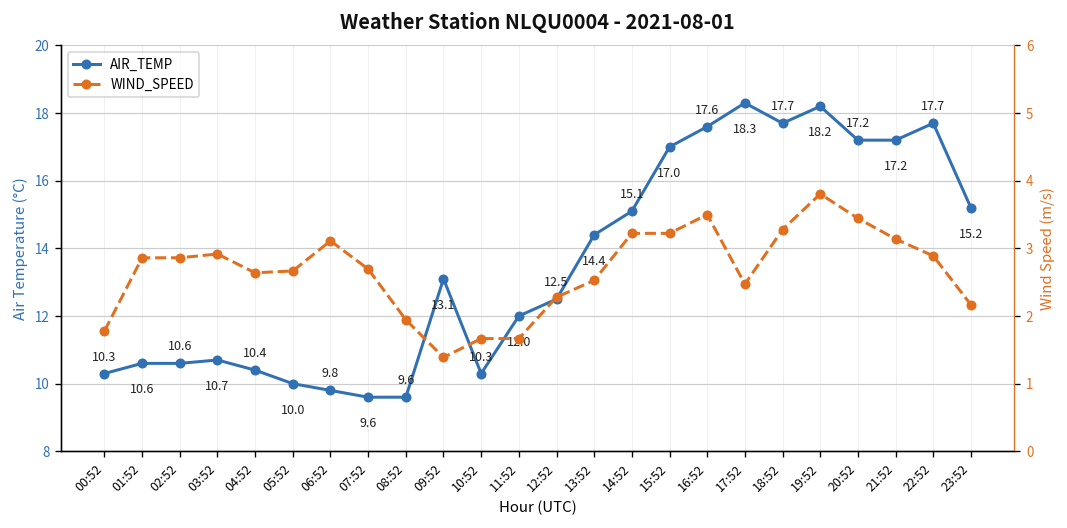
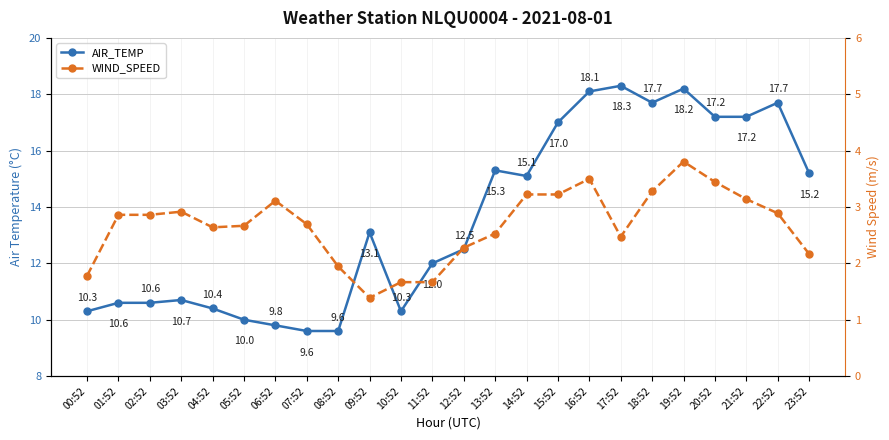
  {
    "AIR_TEMP": {
      "00:52": 10.3,
      "01:52": 10.6,
      "02:52": 10.6,
      "03:52": 10.7,
      "04:52": 10.4,
      "05:52": 10.0,
      "06:52": 9.8,
      "07:52": 9.6,
      "08:52": 9.6,
      "09:52": 13.1,
      "10:52": 10.3,
      "12:52": 12.5,
-     "13:52": 14.4,
+     "13:52": 15.3,
      "14:52": 15.1,
      "15:52": 17.0,
-     "16:52": 17.6,
+     "16:52": 18.1,
      "17:52": 18.3,
      "18:52": 17.7,
      "19:52": 18.2,
      "20:52": 17.2,
      "21:52": 17.2,
      "22:52": 17.7,
      "23:52": 15.2
    }
  }
